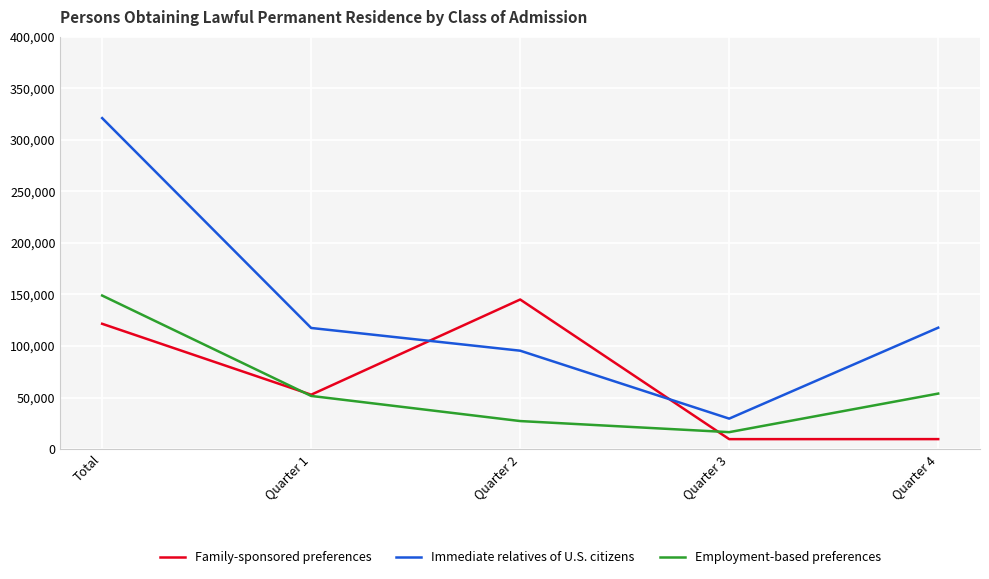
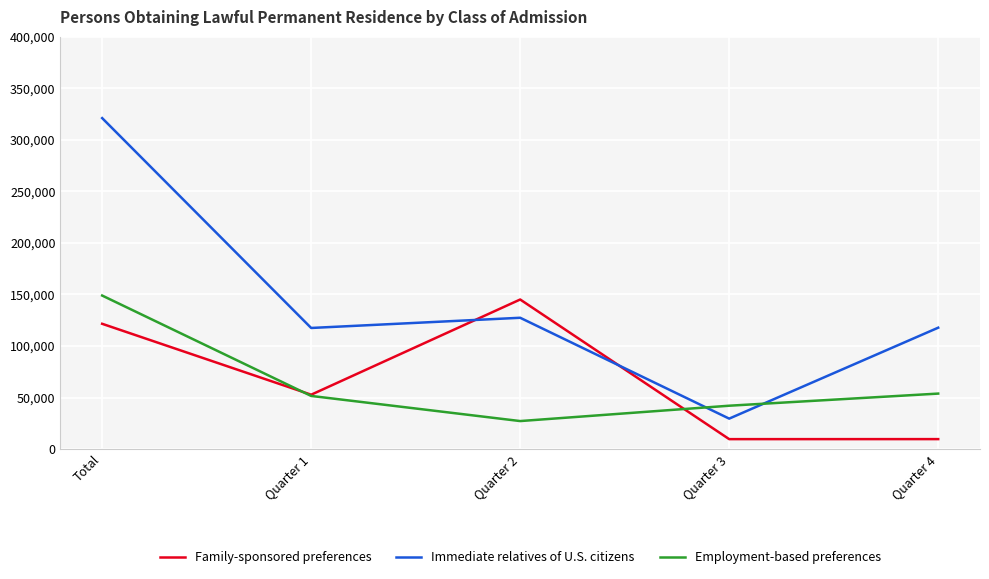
  {
    "Family-sponsored preferences": {
      "Total": "122,000",
      "Quarter 2": "145,000",
      "Quarter 3": "10,000",
      "Quarter 4": "10,000"
    },
    "Immediate relatives of U.S. citizens": {
      "Total": "321,000",
      "Quarter 1": "118,000",
-     "Quarter 2": "95,000",
+     "Quarter 2": "127,000",
      "Quarter 3": "30,000",
      "Quarter 4": "118,000"
    },
    "Employment-based preferences": {
      "Total": "149,000",
      "Quarter 2": "27,000",
-     "Quarter 3": "16,000",
+     "Quarter 3": "42,000",
      "Quarter 4": "54,000"
    }
  }
